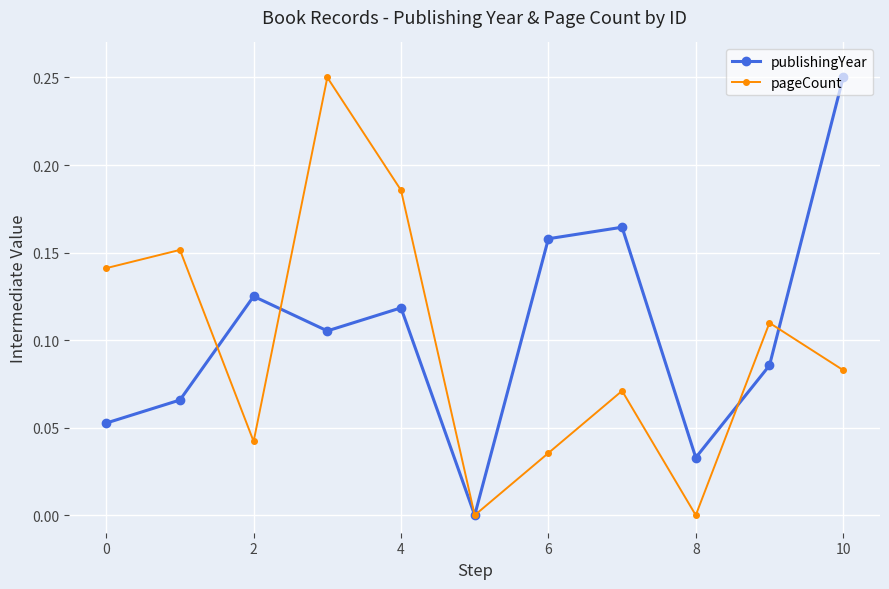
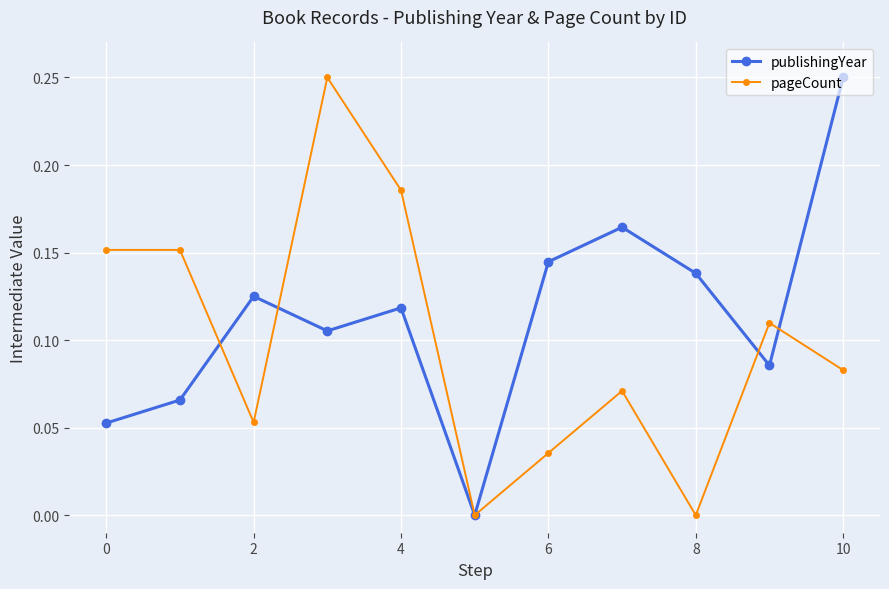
  {
    "publishingYear": {
      "0": 0.053,
      "2": 0.125,
      "4": 0.118,
-     "6": 0.158,
-     "8": 0.033
+     "6": 0.145,
+     "8": 0.138
    },
    "pageCount": {
-     "0": 0.141,
-     "2": 0.042,
+     "0": 0.152,
+     "2": 0.053,
      "4": 0.186,
      "6": 0.036,
      "8": 0.000,
      "10": 0.083
    }
  }
